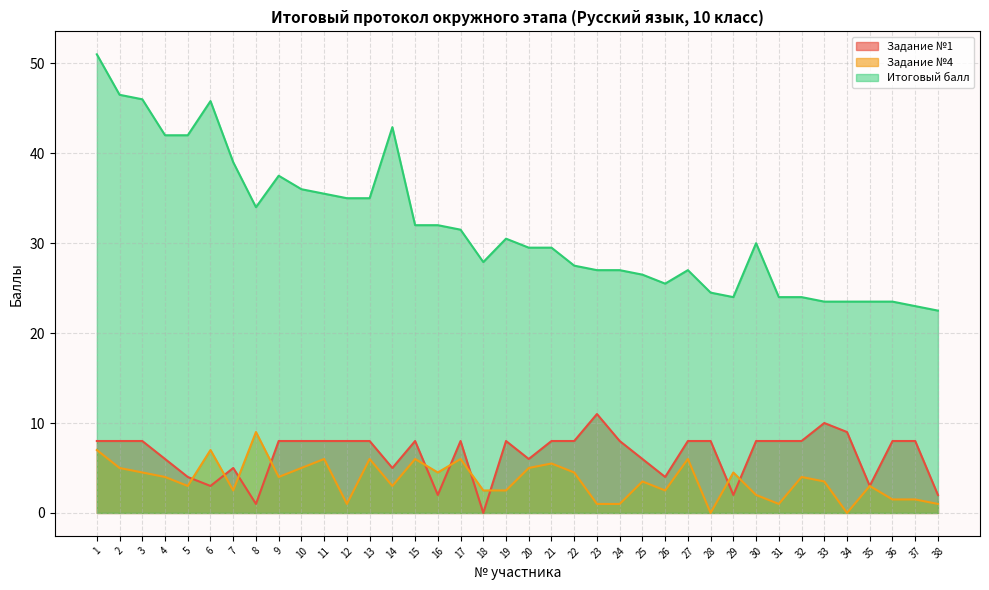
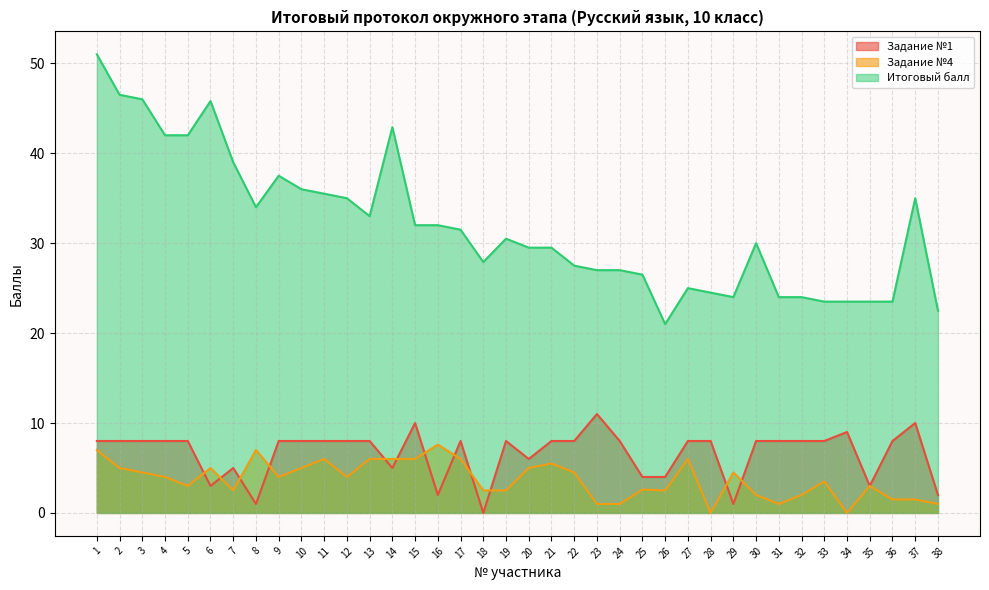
  {
    "Задание №1": {
      "1": 8,
      "2": 8,
      "3": 8,
-     "4": 6,
-     "5": 4,
+     "4": 8,
+     "5": 8,
      "6": 3,
      "7": 5,
      "8": 1,
      "9": 8,
      "10": 8,
      "11": 8,
      "12": 8,
      "13": 8,
      "14": 5,
-     "15": 8,
+     "15": 10,
      "16": 2,
      "17": 8,
      "18": 0,
      "19": 8,
      "20": 6,
      "21": 8,
      "22": 8,
      "23": 11,
      "24": 8,
-     "25": 6,
+     "25": 4,
      "26": 4,
      "27": 8,
      "28": 8,
-     "29": 2,
+     "29": 1,
      "30": 8,
      "31": 8,
      "32": 8,
-     "33": 10,
+     "33": 8,
      "34": 9,
      "36": 8,
-     "37": 8,
+     "37": 10,
      "38": 2
    },
    "Задание №4": {
      "1": 7,
      "2": 5,
      "3": 5,
      "4": 4,
      "5": 3,
-     "6": 7,
+     "6": 5,
      "7": 3,
-     "8": 9,
+     "8": 7,
      "9": 4,
      "10": 5,
      "11": 6,
-     "12": 1,
+     "12": 4,
      "13": 6,
-     "14": 3,
+     "14": 6,
      "15": 6,
-     "16": 5,
+     "16": 8,
      "17": 6,
      "18": 3,
      "19": 3,
      "20": 5,
      "21": 6,
      "22": 5,
      "23": 1,
      "24": 1,
-     "25": 4,
+     "25": 3,
      "26": 3,
      "27": 6,
      "28": 0,
      "29": 5,
      "30": 2,
      "31": 1,
-     "32": 4,
+     "32": 2,
      "33": 4,
      "34": 0,
      "36": 2,
      "37": 2,
      "38": 1
    },
    "Итоговый балл": {
      "1": 51,
      "2": 47,
      "3": 46,
      "4": 42,
      "5": 42,
      "6": 46,
      "7": 39,
      "8": 34,
      "9": 38,
      "10": 36,
      "11": 36,
      "12": 35,
-     "13": 35,
+     "13": 33,
      "14": 43,
      "15": 32,
      "16": 32,
      "17": 32,
      "18": 28,
      "19": 31,
      "20": 30,
      "21": 30,
      "22": 28,
      "23": 27,
      "24": 27,
      "25": 27,
-     "26": 26,
-     "27": 27,
+     "26": 21,
+     "27": 25,
      "28": 25,
      "29": 24,
      "30": 30,
      "31": 24,
      "32": 24,
      "33": 24,
      "34": 24,
      "35": 24,
      "36": 24,
-     "37": 23,
+     "37": 35,
      "38": 23
    }
  }
